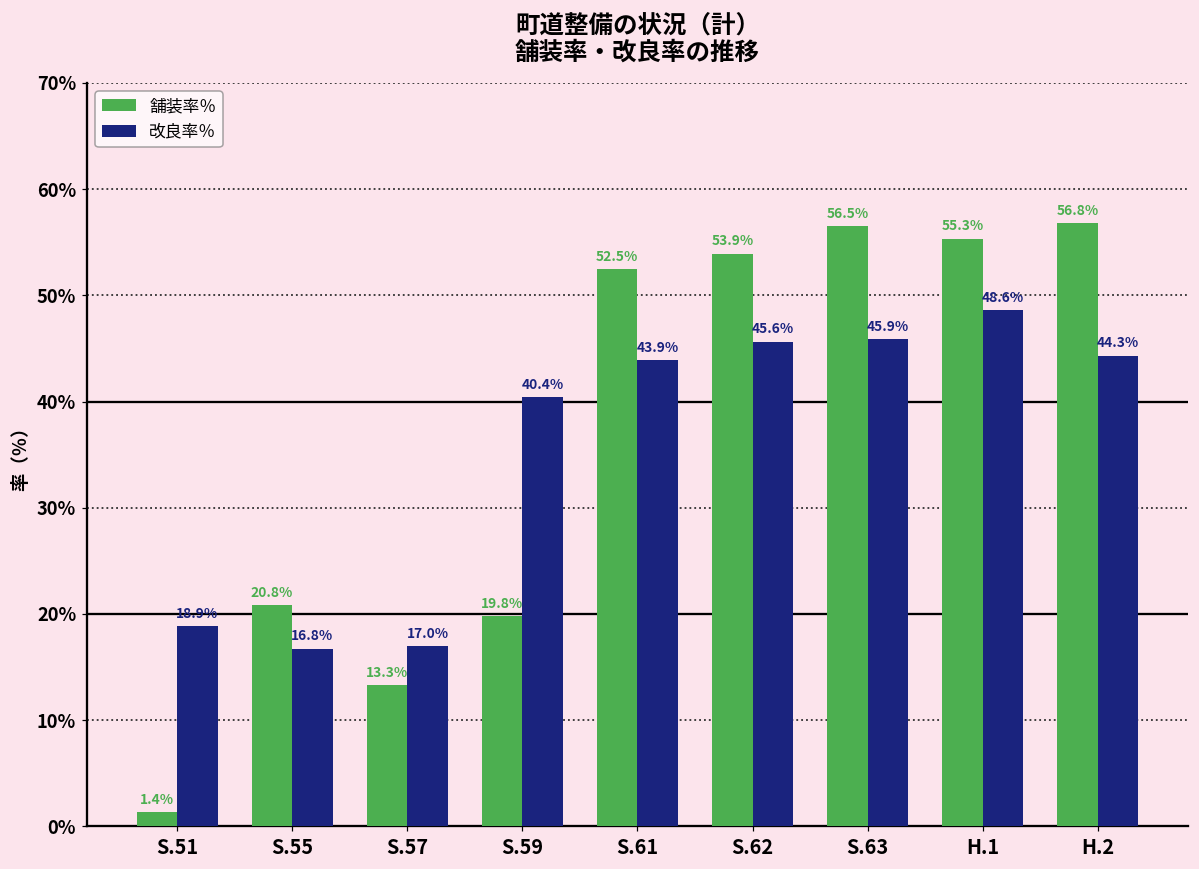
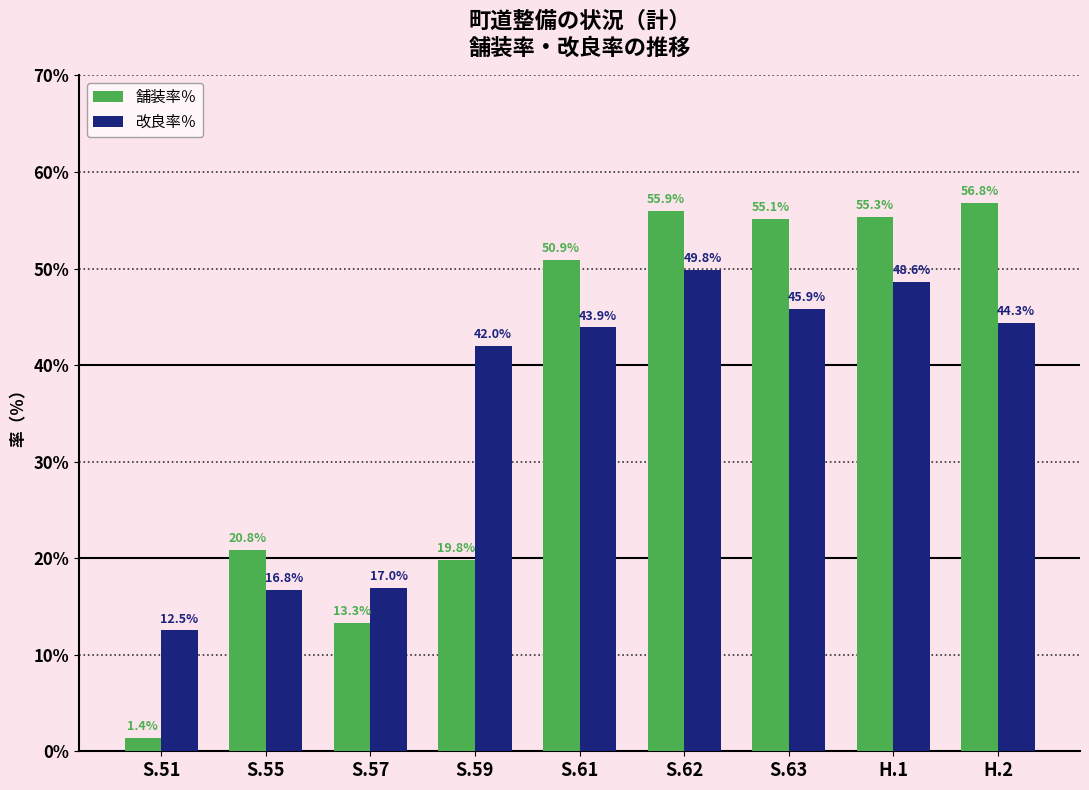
  {
    "舗装率％": {
      "S.51": "1.4%",
      "S.55": "20.8%",
      "S.57": "13.3%",
      "S.59": "19.8%",
-     "S.61": "52.5%",
-     "S.62": "53.9%",
-     "S.63": "56.5%",
+     "S.61": "50.9%",
+     "S.62": "55.9%",
+     "S.63": "55.1%",
      "H.1": "55.3%",
      "H.2": "56.8%"
    },
    "改良率％": {
-     "S.51": "18.9%",
+     "S.51": "12.5%",
      "S.55": "16.8%",
      "S.57": "17.0%",
-     "S.59": "40.4%",
+     "S.59": "42.0%",
      "S.61": "43.9%",
-     "S.62": "45.6%",
+     "S.62": "49.8%",
      "S.63": "45.9%",
      "H.1": "48.6%",
      "H.2": "44.3%"
    }
  }
